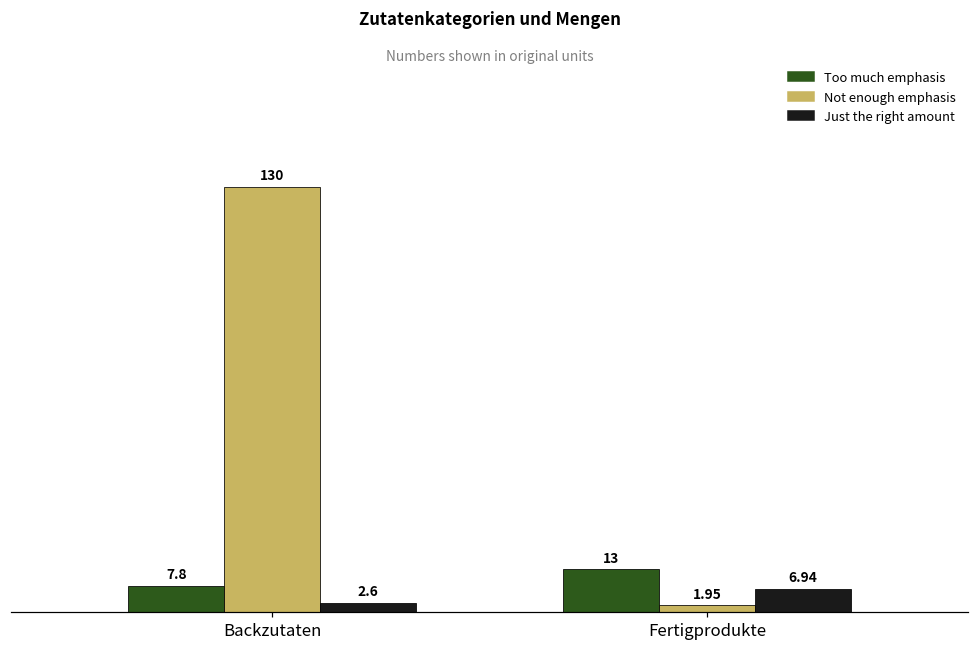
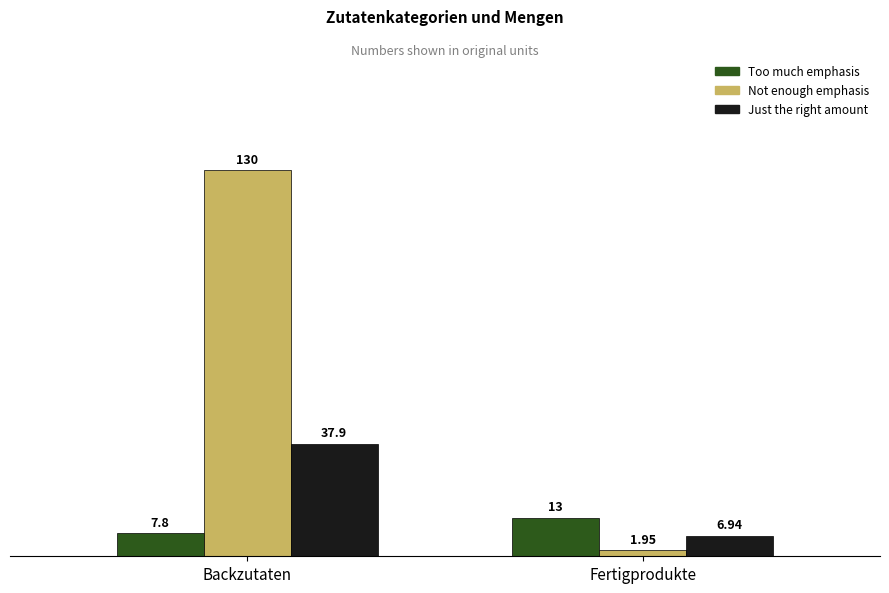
  {
    "Too much emphasis": {
      "Backzutaten": 7.8,
      "Fertigprodukte": 13
    },
    "Not enough emphasis": {
      "Backzutaten": 130,
      "Fertigprodukte": 1.95
    },
    "Just the right amount": {
-     "Backzutaten": 2.6,
+     "Backzutaten": 37.9,
      "Fertigprodukte": 6.94
    }
  }
